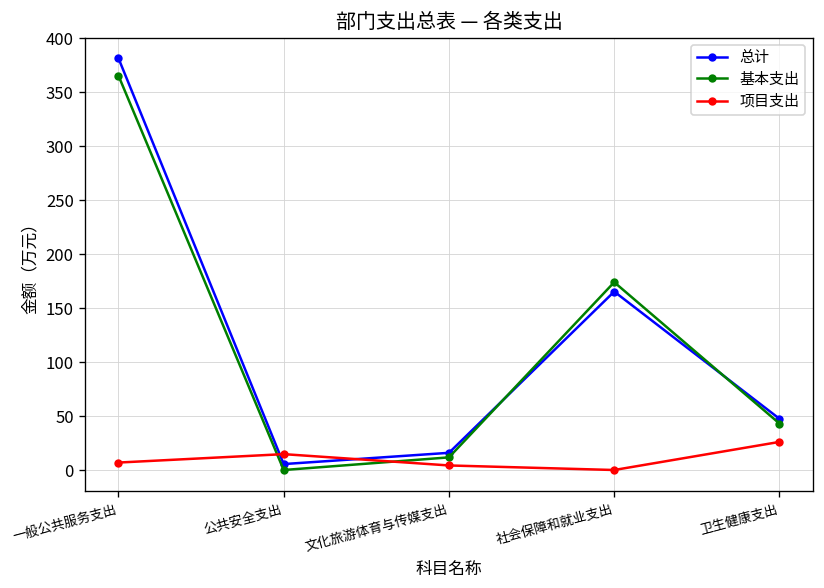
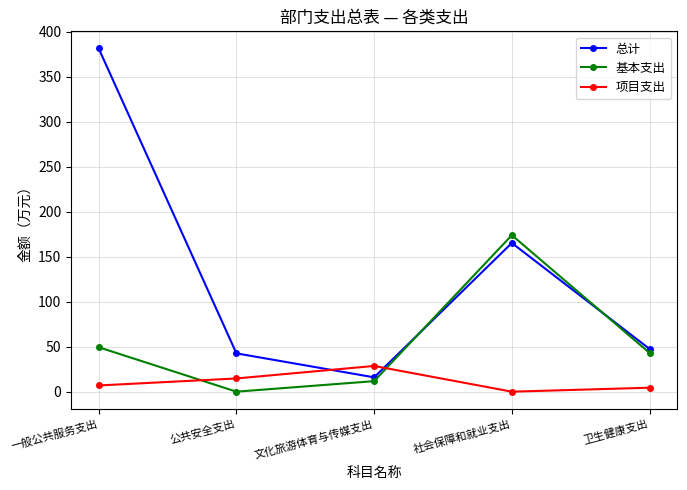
  {
    "总计": {
      "一般公共服务支出": 380,
-     "公共安全支出": 10,
+     "公共安全支出": 40,
      "文化旅游体育与传媒支出": 20,
      "社会保障和就业支出": 170,
      "卫生健康支出": 50
    },
    "基本支出": {
-     "一般公共服务支出": 370,
+     "一般公共服务支出": 50,
      "公共安全支出": 0,
      "文化旅游体育与传媒支出": 10,
      "社会保障和就业支出": 170,
      "卫生健康支出": 40
    },
    "项目支出": {
      "一般公共服务支出": 10,
      "公共安全支出": 10,
-     "文化旅游体育与传媒支出": 0,
+     "文化旅游体育与传媒支出": 30,
      "社会保障和就业支出": 0,
-     "卫生健康支出": 30
+     "卫生健康支出": 0
    }
  }
